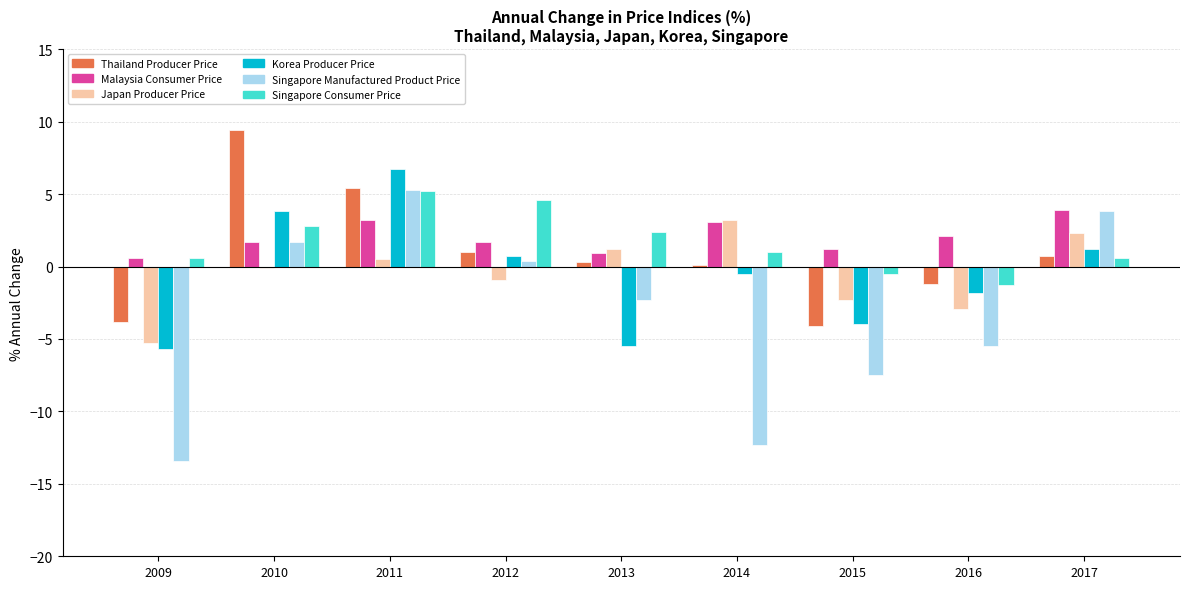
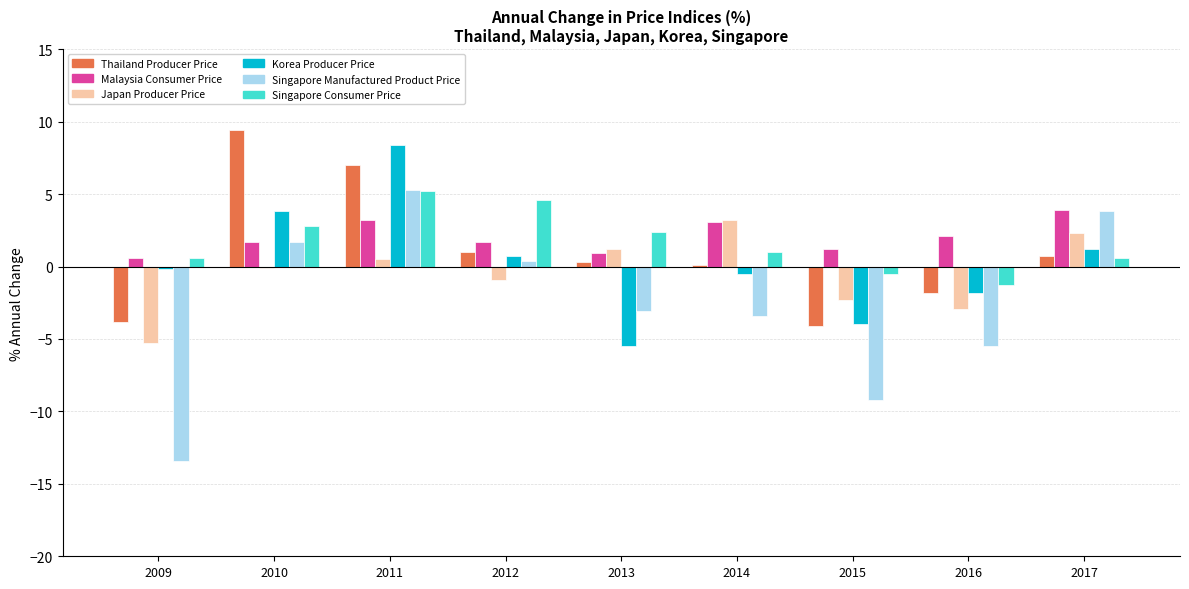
  {
    "Thailand Producer Price": {
      "2009": -3.8,
      "2010": 9.4,
-     "2011": 5.4,
+     "2011": 7.0,
      "2012": 1.0,
      "2013": 0.3,
      "2015": -4.1,
-     "2016": -1.2,
+     "2016": -1.8,
      "2017": 0.7
    },
    "Malaysia Consumer Price": {
      "2009": 0.6,
      "2010": 1.7,
      "2011": 3.2,
      "2012": 1.7,
      "2013": 0.9,
      "2014": 3.1,
      "2015": 1.2,
      "2016": 2.1,
      "2017": 3.9
    },
    "Japan Producer Price": {
      "2009": -5.3,
      "2011": 0.5,
      "2012": -0.9,
      "2013": 1.2,
      "2014": 3.2,
      "2015": -2.3,
      "2016": -2.9,
      "2017": 2.3
    },
    "Korea Producer Price": {
-     "2009": -5.7,
+     "2009": -0.2,
      "2010": 3.8,
-     "2011": 6.7,
+     "2011": 8.4,
      "2012": 0.7,
      "2013": -5.5,
      "2014": -0.5,
      "2015": -4.0,
      "2016": -1.8,
      "2017": 1.2
    },
    "Singapore Manufactured Product Price": {
      "2009": -13.4,
      "2010": 1.7,
      "2011": 5.3,
      "2012": 0.4,
-     "2013": -2.3,
-     "2014": -12.3,
-     "2015": -7.5,
+     "2013": -3.1,
+     "2014": -3.4,
+     "2015": -9.2,
      "2016": -5.5,
      "2017": 3.8
    },
    "Singapore Consumer Price": {
      "2009": 0.6,
      "2010": 2.8,
      "2011": 5.2,
      "2012": 4.6,
      "2013": 2.4,
      "2014": 1.0,
      "2015": -0.5,
      "2016": -1.3,
      "2017": 0.6
    }
  }
